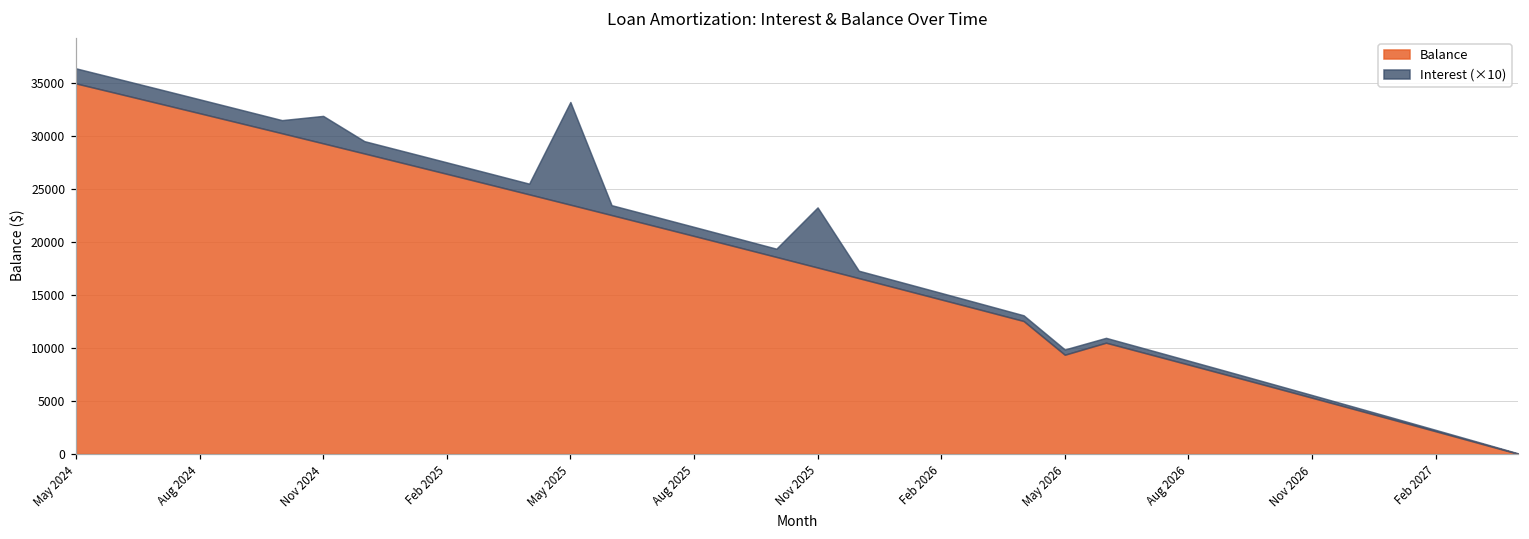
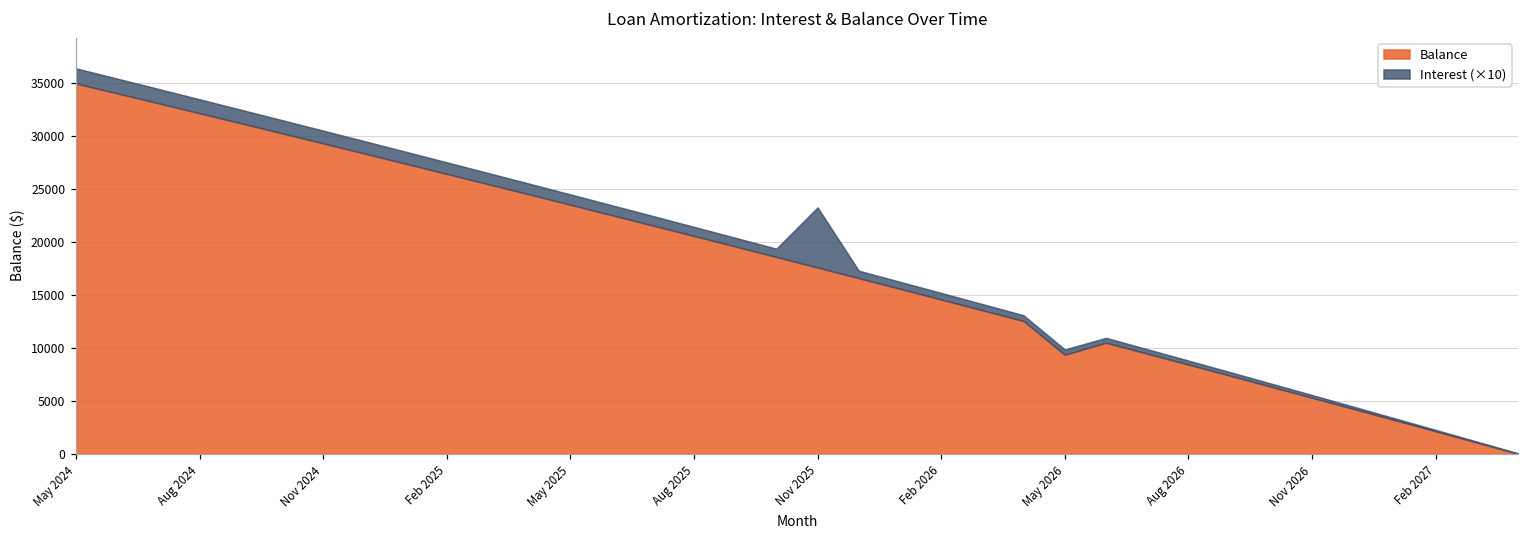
  {
    "Balance": {
      "May 2024": 35000,
      "Aug 2024": 32000,
      "Nov 2024": 29000,
      "Feb 2025": 26000,
      "May 2025": 24000,
      "Aug 2025": 21000,
      "Nov 2025": 18000,
      "Feb 2026": 15000,
      "May 2026": 9000,
      "Aug 2026": 8000
    },
    "Interest (×10)": {
      "May 2024": 1000,
      "Aug 2024": 1000,
-     "Nov 2024": 3000,
+     "Nov 2024": 1000,
      "Feb 2025": 1000,
-     "May 2025": 10000,
+     "May 2025": 1000,
      "Aug 2025": 1000,
      "Nov 2025": 6000,
      "Feb 2026": 1000,
      "May 2026": 0,
      "Aug 2026": 0
    }
  }
